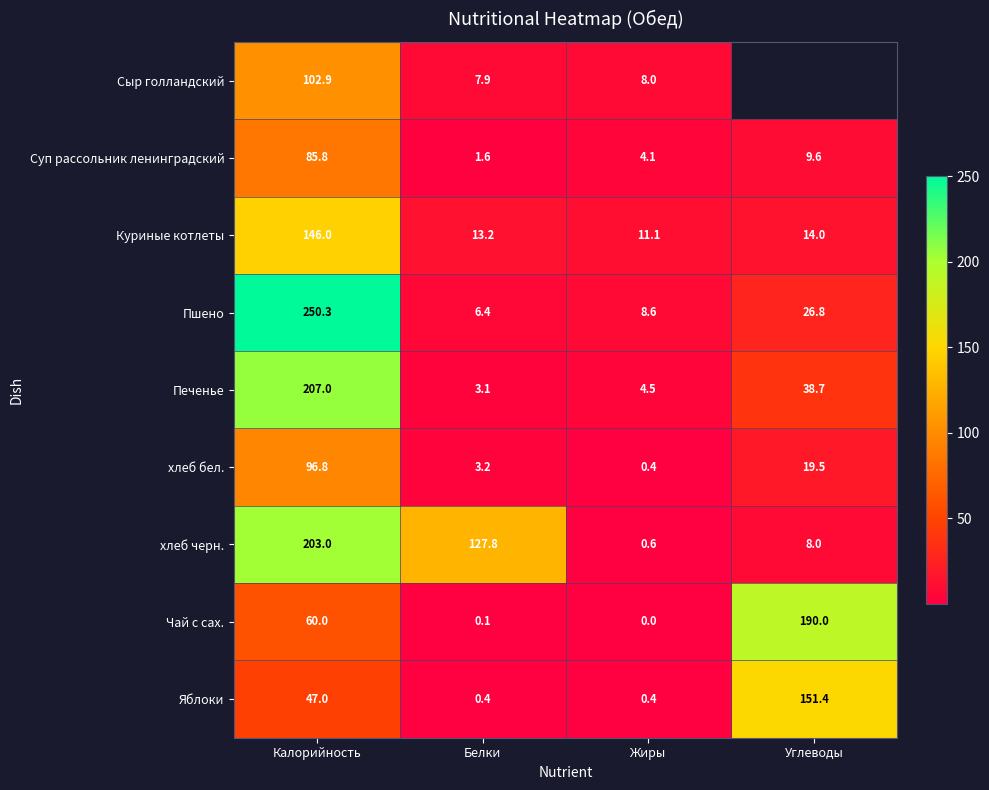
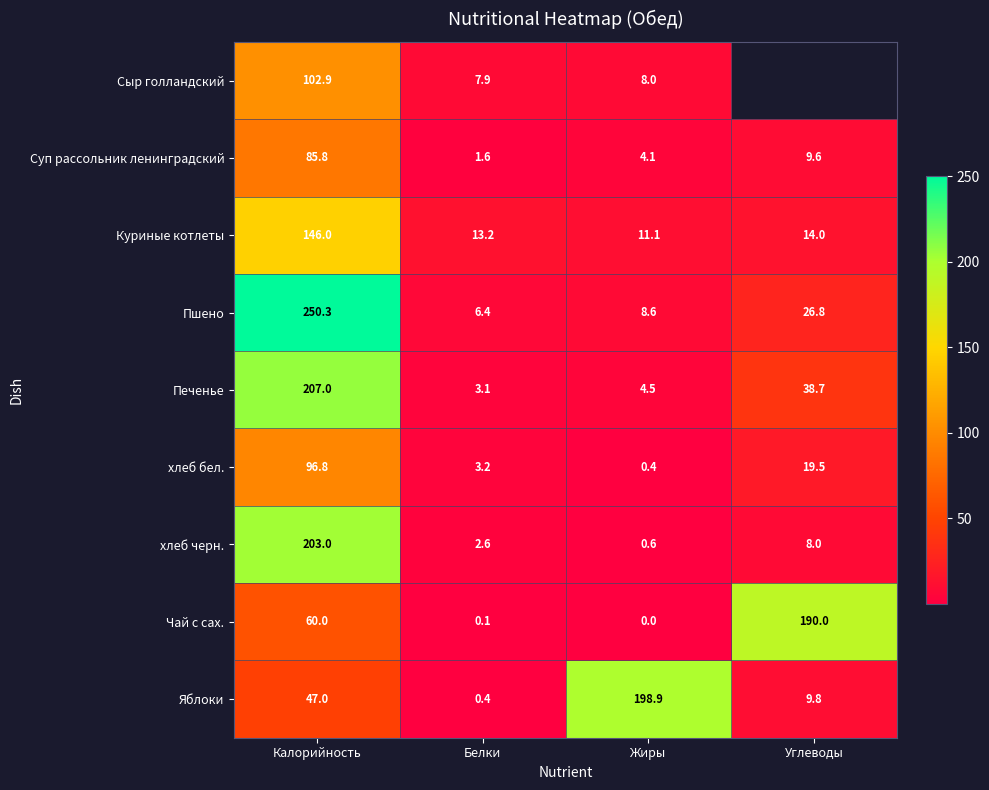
  {
    "Сыр голландский": {
      "Калорийность": 102.9,
      "Белки": 7.9,
      "Жиры": 8.0
    },
    "Суп рассольник ленинградский": {
      "Калорийность": 85.8,
      "Белки": 1.6,
      "Жиры": 4.1,
      "Углеводы": 9.6
    },
    "Куриные котлеты": {
      "Калорийность": 146.0,
      "Белки": 13.2,
      "Жиры": 11.1,
      "Углеводы": 14.0
    },
    "Пшено": {
      "Калорийность": 250.3,
      "Белки": 6.4,
      "Жиры": 8.6,
      "Углеводы": 26.8
    },
    "Печенье": {
      "Калорийность": 207.0,
      "Белки": 3.1,
      "Жиры": 4.5,
      "Углеводы": 38.7
    },
    "хлеб бел.": {
      "Калорийность": 96.8,
      "Белки": 3.2,
      "Жиры": 0.4,
      "Углеводы": 19.5
    },
    "хлеб черн.": {
      "Калорийность": 203.0,
-     "Белки": 127.8,
+     "Белки": 2.6,
      "Жиры": 0.6,
      "Углеводы": 8.0
    },
    "Чай с сах.": {
      "Калорийность": 60.0,
      "Белки": 0.1,
      "Жиры": 0.0,
      "Углеводы": 190.0
    },
    "Яблоки": {
      "Калорийность": 47.0,
      "Белки": 0.4,
-     "Жиры": 0.4,
-     "Углеводы": 151.4
+     "Жиры": 198.9,
+     "Углеводы": 9.8
    }
  }
